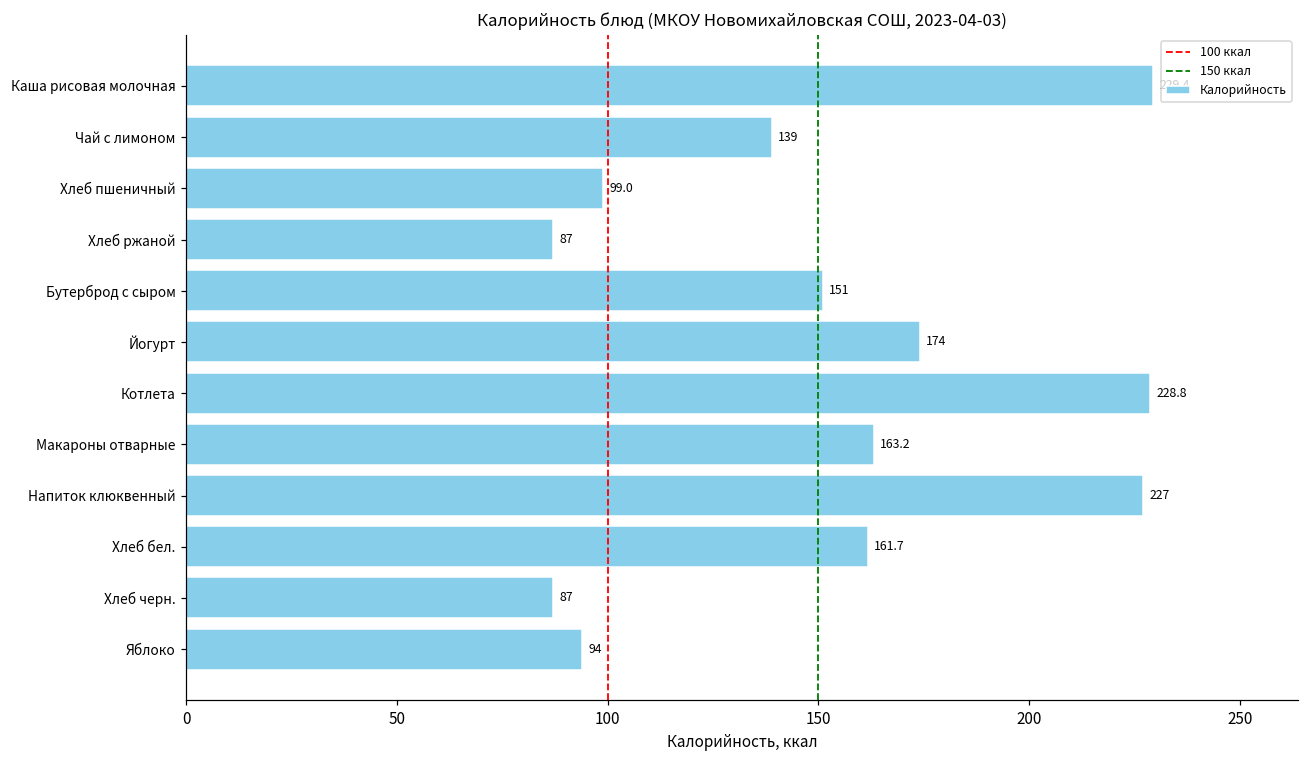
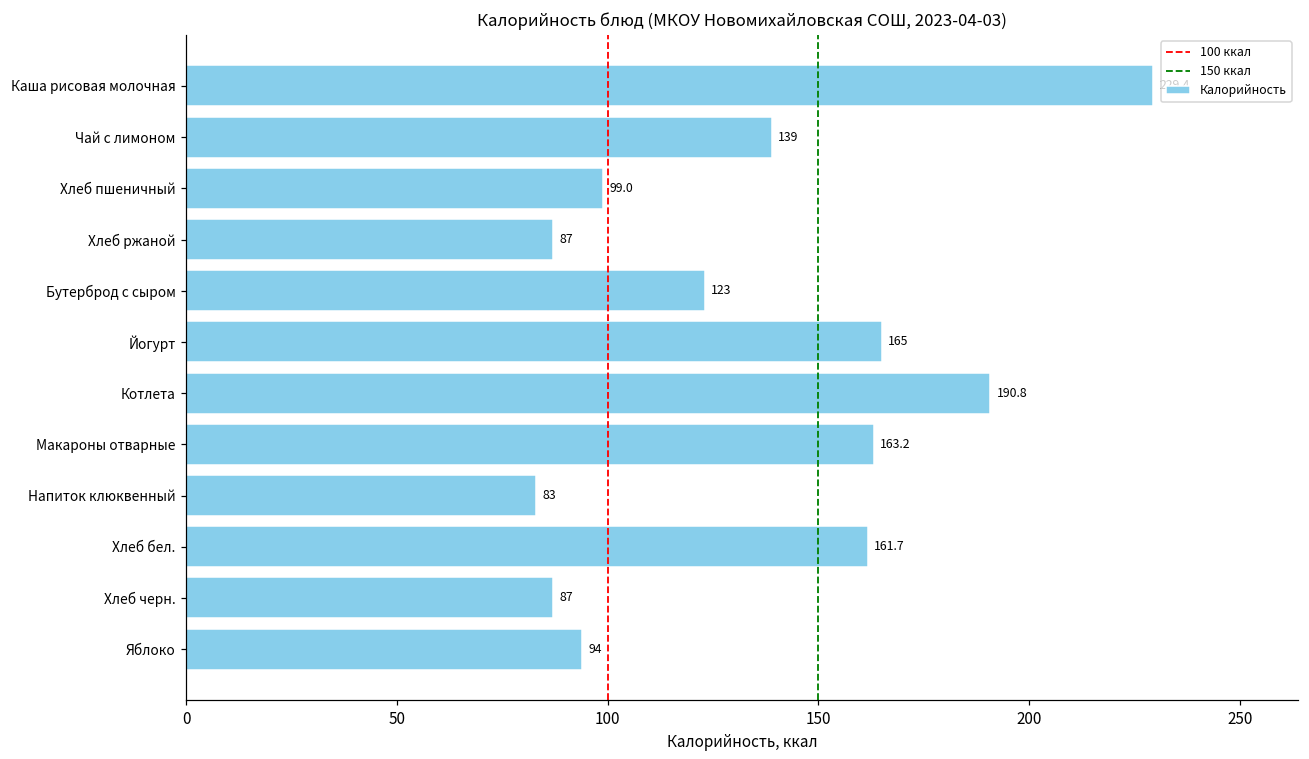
  {
    "Чай с лимоном": 139,
    "Хлеб пшеничный": 99.0,
    "Хлеб ржаной": 87,
-   "Бутерброд с сыром": 151,
-   "Йогурт": 174,
-   "Котлета": 228.8,
+   "Бутерброд с сыром": 123,
+   "Йогурт": 165,
+   "Котлета": 190.8,
    "Макароны отварные": 163.2,
-   "Напиток клюквенный": 227,
+   "Напиток клюквенный": 83,
    "Хлеб бел.": 161.7,
    "Хлеб черн.": 87,
    "Яблоко": 94
  }
